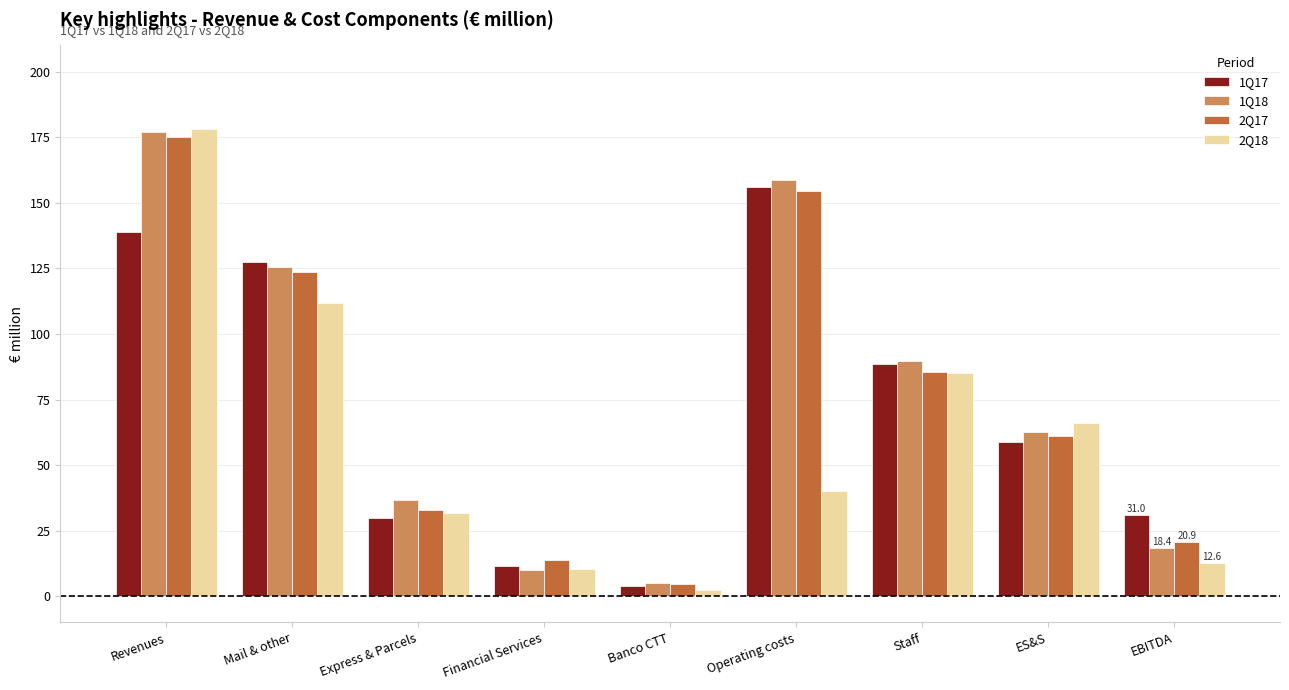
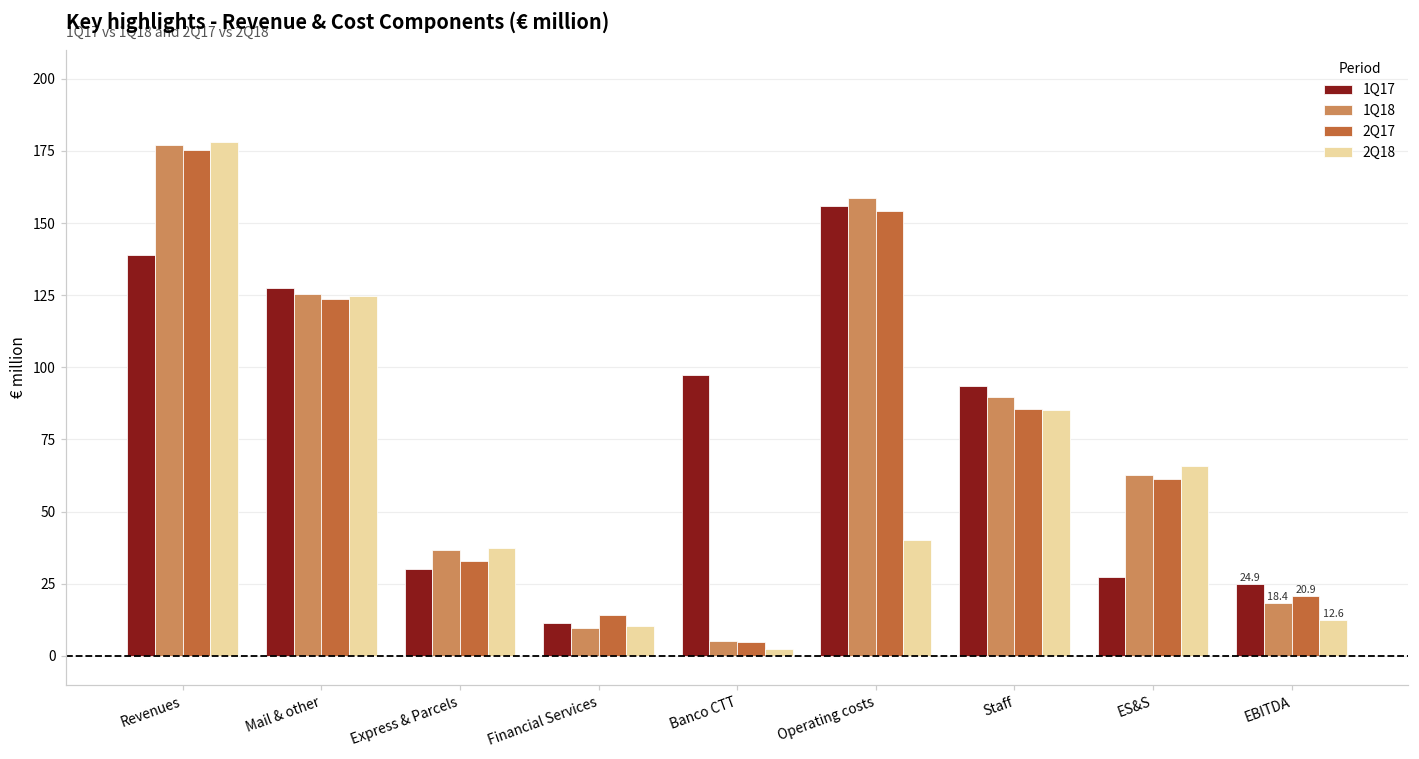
  {
    "1Q17": {
-     "Banco CTT": 4,
-     "Staff": 89,
-     "ES&S": 59,
-     "EBITDA": 31.0
+     "Banco CTT": 97,
+     "Staff": 93,
+     "ES&S": 27,
+     "EBITDA": 24.9
    },
    "2Q18": {
      "Revenues": 178,
-     "Mail & other": 112,
-     "Express & Parcels": 32,
+     "Mail & other": 125,
+     "Express & Parcels": 37,
      "Financial Services": 10,
      "Banco CTT": 2,
      "Operating costs": 40,
      "Staff": 85,
      "ES&S": 66
    }
  }
